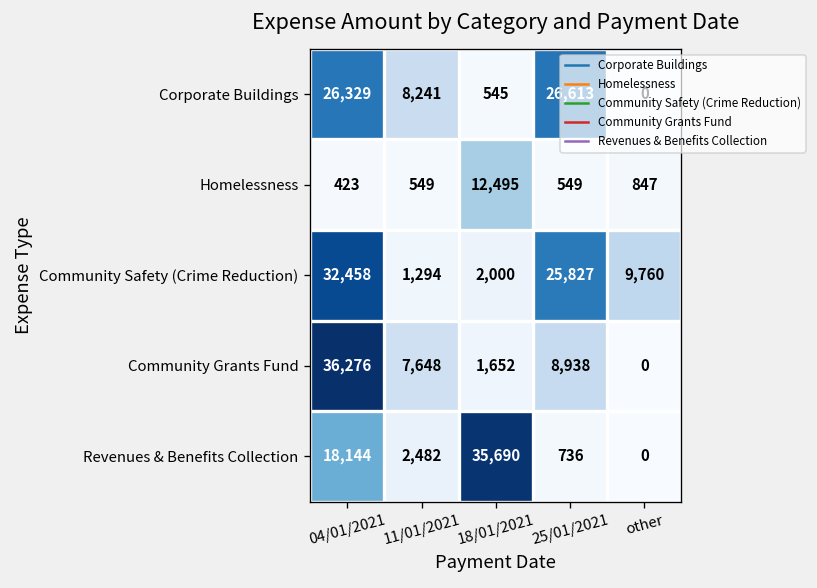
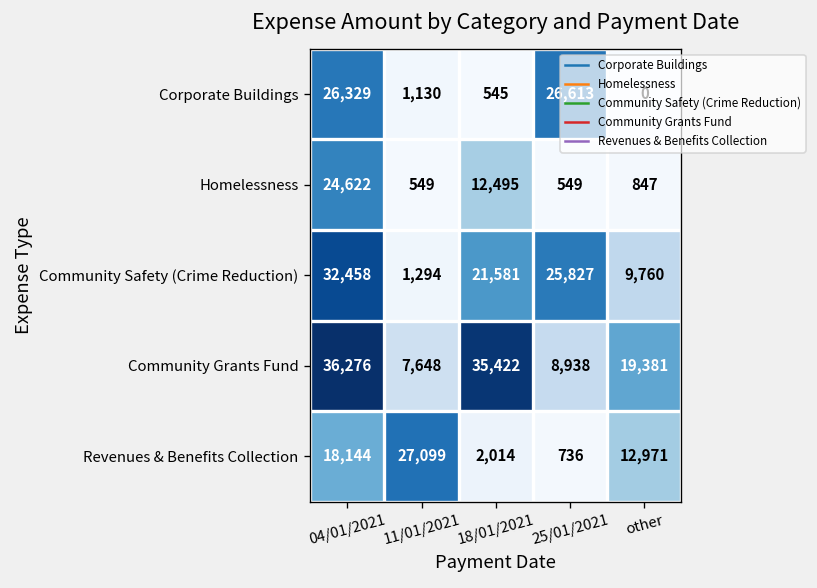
  {
    "Corporate Buildings": {
      "04/01/2021": "26,329",
-     "11/01/2021": "8,241",
+     "11/01/2021": "1,130",
      "18/01/2021": "545"
    },
    "Homelessness": {
-     "04/01/2021": "423",
+     "04/01/2021": "24,622",
      "11/01/2021": "549",
      "18/01/2021": "12,495",
      "25/01/2021": "549",
      "other": "847"
    },
    "Community Safety (Crime Reduction)": {
      "04/01/2021": "32,458",
      "11/01/2021": "1,294",
-     "18/01/2021": "2,000",
+     "18/01/2021": "21,581",
      "25/01/2021": "25,827",
      "other": "9,760"
    },
    "Community Grants Fund": {
      "04/01/2021": "36,276",
      "11/01/2021": "7,648",
-     "18/01/2021": "1,652",
+     "18/01/2021": "35,422",
      "25/01/2021": "8,938",
-     "other": "0"
+     "other": "19,381"
    },
    "Revenues & Benefits Collection": {
      "04/01/2021": "18,144",
-     "11/01/2021": "2,482",
-     "18/01/2021": "35,690",
+     "11/01/2021": "27,099",
+     "18/01/2021": "2,014",
      "25/01/2021": "736",
-     "other": "0"
+     "other": "12,971"
    }
  }
